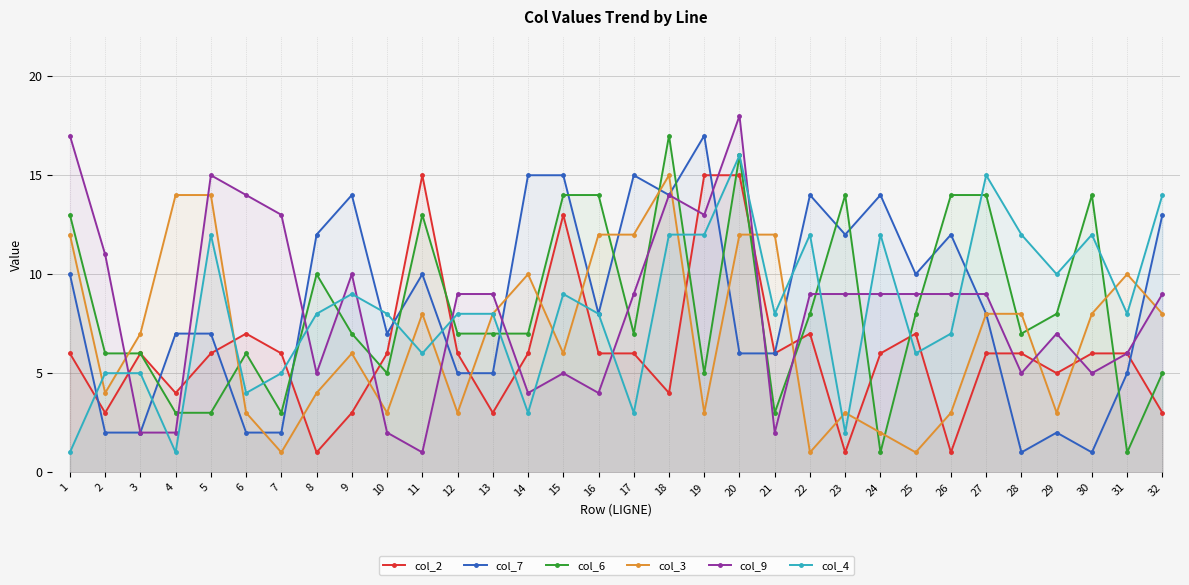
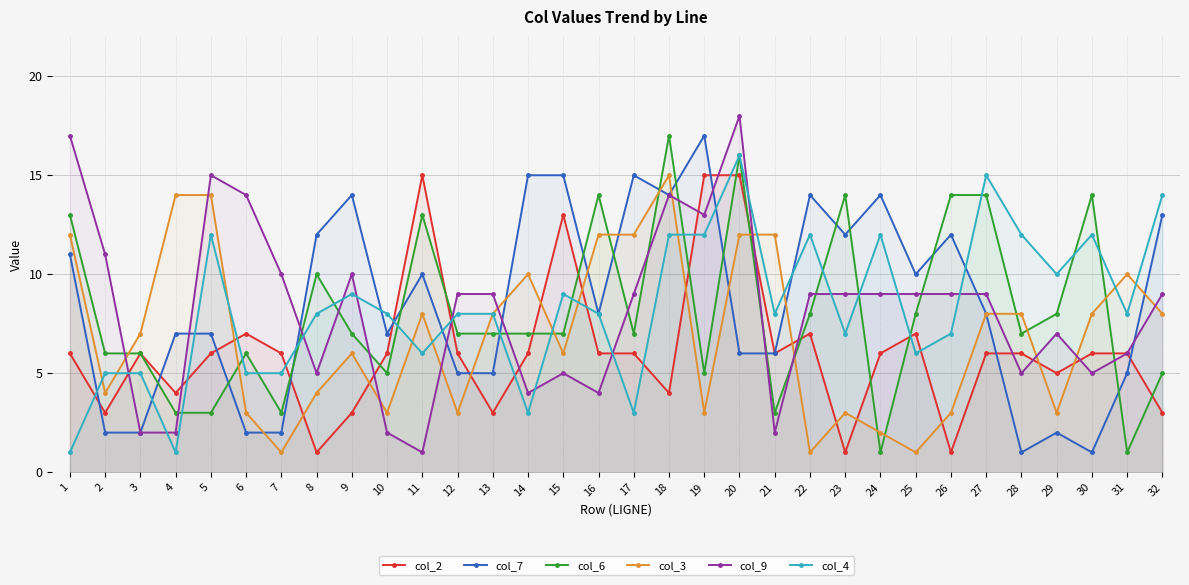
  {
    "col_2": {
      "1": 6,
      "2": 3,
      "4": 4,
      "5": 6,
      "6": 7,
      "7": 6,
      "8": 1,
      "9": 3,
      "10": 6,
      "11": 15,
      "12": 6,
      "13": 3,
      "14": 6,
      "15": 13,
      "16": 6,
      "17": 6,
      "18": 4,
      "19": 15,
      "20": 15,
      "22": 7,
      "23": 1,
      "24": 6,
      "25": 7,
      "26": 1,
      "27": 6,
      "28": 6,
      "29": 5,
      "30": 6,
      "32": 3
    },
    "col_7": {
-     "1": 10,
+     "1": 11,
      "2": 2,
      "4": 7,
      "5": 7,
      "6": 2,
      "7": 2,
      "8": 12,
      "9": 14,
      "10": 7,
      "11": 10,
      "12": 5,
      "13": 5,
      "14": 15,
      "15": 15,
      "17": 15,
      "19": 17,
      "20": 6,
      "22": 14,
      "23": 12,
      "24": 14,
      "25": 10,
      "26": 12,
      "28": 1,
      "29": 2,
      "30": 1,
      "31": 5,
      "32": 13
    },
    "col_6": {
      "1": 13,
      "2": 6,
      "4": 3,
      "5": 3,
      "6": 6,
      "7": 3,
      "8": 10,
      "9": 7,
      "10": 5,
      "11": 13,
      "12": 7,
      "13": 7,
      "14": 7,
-     "15": 14,
+     "15": 7,
      "16": 14,
      "17": 7,
      "18": 17,
      "19": 5,
      "21": 3,
      "22": 8,
      "23": 14,
      "24": 1,
      "25": 8,
      "26": 14,
      "27": 14,
      "28": 7,
      "29": 8,
      "30": 14,
      "31": 1,
      "32": 5
    },
    "col_3": {
      "1": 12,
      "2": 4,
      "3": 7,
      "4": 14,
      "5": 14,
      "6": 3,
      "7": 1,
      "8": 4,
      "9": 6,
      "10": 3,
      "11": 8,
      "12": 3,
      "14": 10,
      "15": 6,
      "16": 12,
      "17": 12,
      "18": 15,
      "19": 3,
      "20": 12,
      "21": 12,
      "22": 1,
      "23": 3,
      "24": 2,
      "25": 1,
      "26": 3,
      "28": 8,
      "29": 3,
      "30": 8,
      "31": 10,
      "32": 8
    },
    "col_9": {
      "1": 17,
      "2": 11,
      "4": 2,
      "5": 15,
      "6": 14,
-     "7": 13,
+     "7": 10,
      "8": 5,
      "9": 10,
      "10": 2,
      "11": 1,
      "12": 9,
      "13": 9,
      "14": 4,
      "15": 5,
      "16": 4,
      "17": 9,
      "19": 13,
      "20": 18,
      "21": 2,
      "22": 9,
      "23": 9,
      "24": 9,
      "25": 9,
      "26": 9,
      "27": 9,
      "28": 5,
      "29": 7,
      "30": 5,
      "32": 9
    },
    "col_4": {
      "1": 1,
      "2": 5,
      "3": 5,
      "4": 1,
      "5": 12,
-     "6": 4,
+     "6": 5,
      "7": 5,
      "8": 8,
      "9": 9,
      "10": 8,
      "11": 6,
      "12": 8,
      "14": 3,
      "15": 9,
      "17": 3,
      "18": 12,
      "19": 12,
      "21": 8,
      "22": 12,
-     "23": 2,
+     "23": 7,
      "24": 12,
      "25": 6,
      "26": 7,
      "27": 15,
      "28": 12,
      "29": 10,
      "30": 12,
      "31": 8,
      "32": 14
    }
  }
